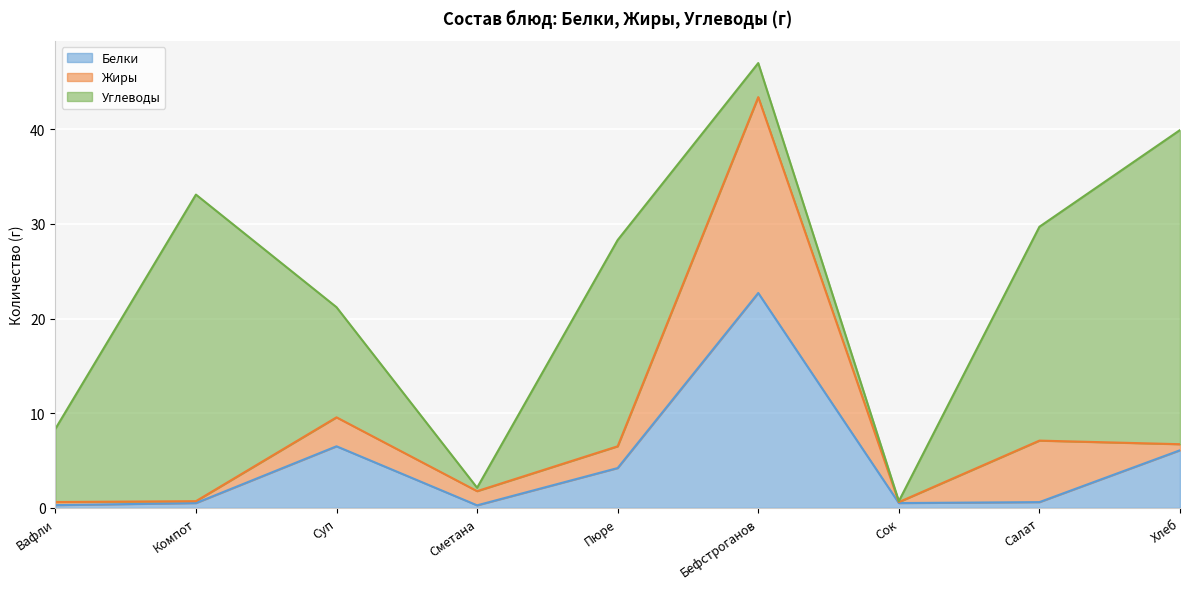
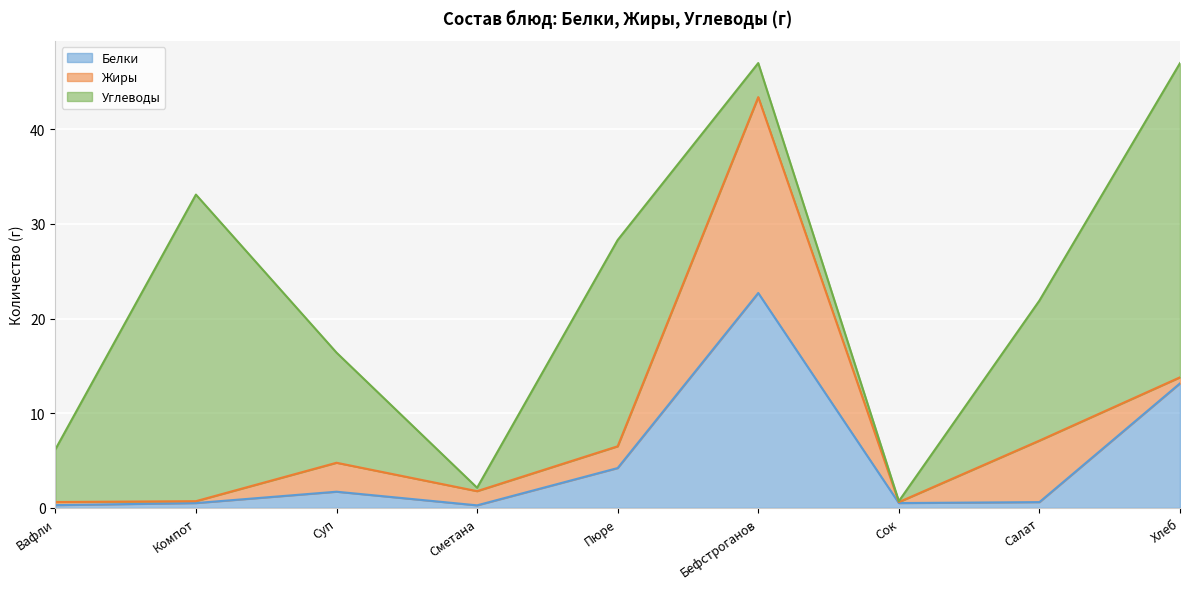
  {
    "Белки": {
      "Вафли": 0,
-     "Суп": 7,
+     "Суп": 2,
      "Сметана": 0,
      "Пюре": 4,
      "Бефстроганов": 23,
      "Салат": 1,
-     "Хлеб": 6
+     "Хлеб": 13
    },
    "Жиры": {
      "Вафли": 0,
      "Суп": 3,
      "Сметана": 2,
      "Пюре": 2,
      "Бефстроганов": 21,
      "Салат": 7,
      "Хлеб": 1
    },
    "Углеводы": {
-     "Вафли": 8,
+     "Вафли": 6,
      "Компот": 32,
      "Суп": 12,
      "Сметана": 0,
      "Пюре": 22,
      "Бефстроганов": 4,
-     "Салат": 23,
+     "Салат": 15,
      "Хлеб": 33
    }
  }
